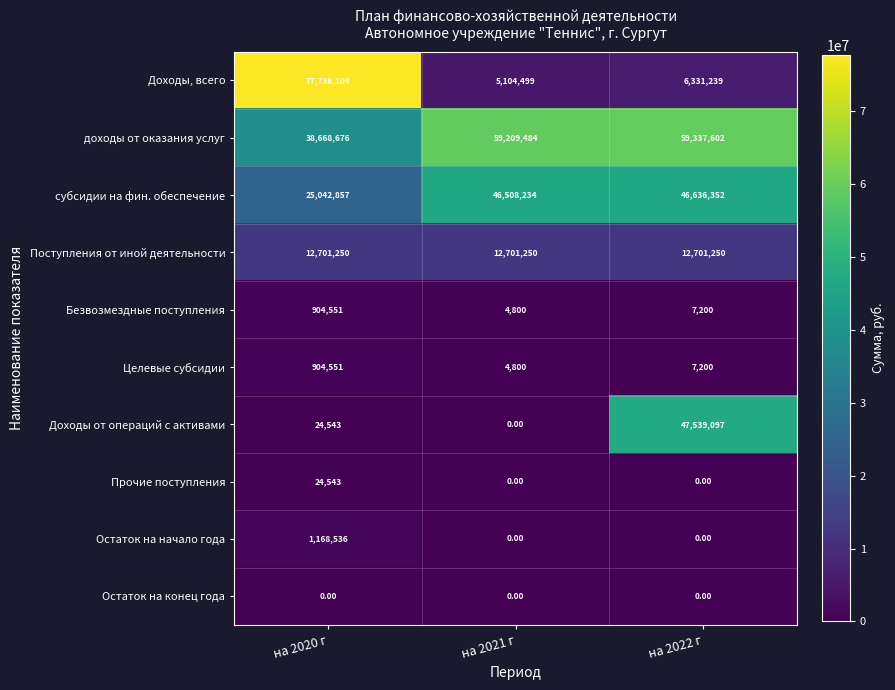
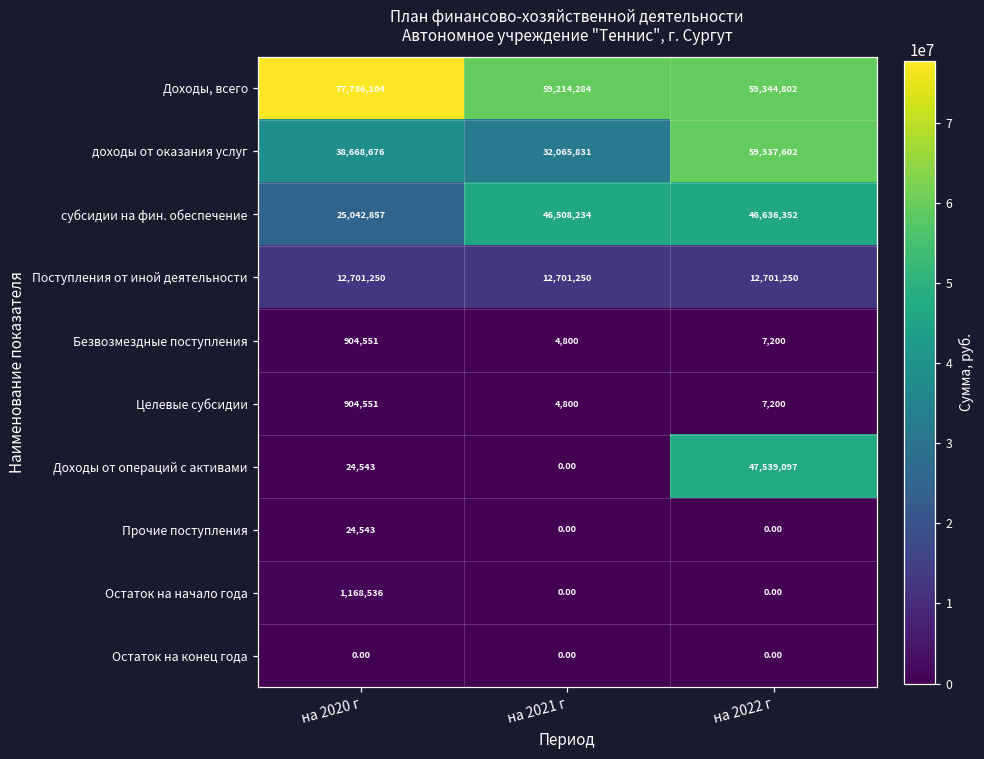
  {
    "Доходы, всего": {
      "на 2020 г": "77,736,104",
-     "на 2021 г": "5,104,499",
-     "на 2022 г": "6,331,239"
+     "на 2021 г": "59,214,284",
+     "на 2022 г": "59,344,802"
    },
    "доходы от оказания услуг": {
      "на 2020 г": "38,668,676",
-     "на 2021 г": "59,209,484",
+     "на 2021 г": "32,065,831",
      "на 2022 г": "59,337,602"
    },
    "субсидии на фин. обеспечение": {
      "на 2020 г": "25,042,857",
      "на 2021 г": "46,508,234",
      "на 2022 г": "46,636,352"
    },
    "Поступления от иной деятельности": {
      "на 2020 г": "12,701,250",
      "на 2021 г": "12,701,250",
      "на 2022 г": "12,701,250"
    },
    "Безвозмездные поступления": {
      "на 2020 г": "904,551",
      "на 2021 г": "4,800",
      "на 2022 г": "7,200"
    },
    "Целевые субсидии": {
      "на 2020 г": "904,551",
      "на 2021 г": "4,800",
      "на 2022 г": "7,200"
    },
    "Доходы от операций с активами": {
      "на 2020 г": "24,543",
      "на 2021 г": "0.00",
      "на 2022 г": "47,539,097"
    },
    "Прочие поступления": {
      "на 2020 г": "24,543",
      "на 2021 г": "0.00",
      "на 2022 г": "0.00"
    },
    "Остаток на начало года": {
      "на 2020 г": "1,168,536",
      "на 2021 г": "0.00",
      "на 2022 г": "0.00"
    },
    "Остаток на конец года": {
      "на 2020 г": "0.00",
      "на 2021 г": "0.00",
      "на 2022 г": "0.00"
    }
  }
